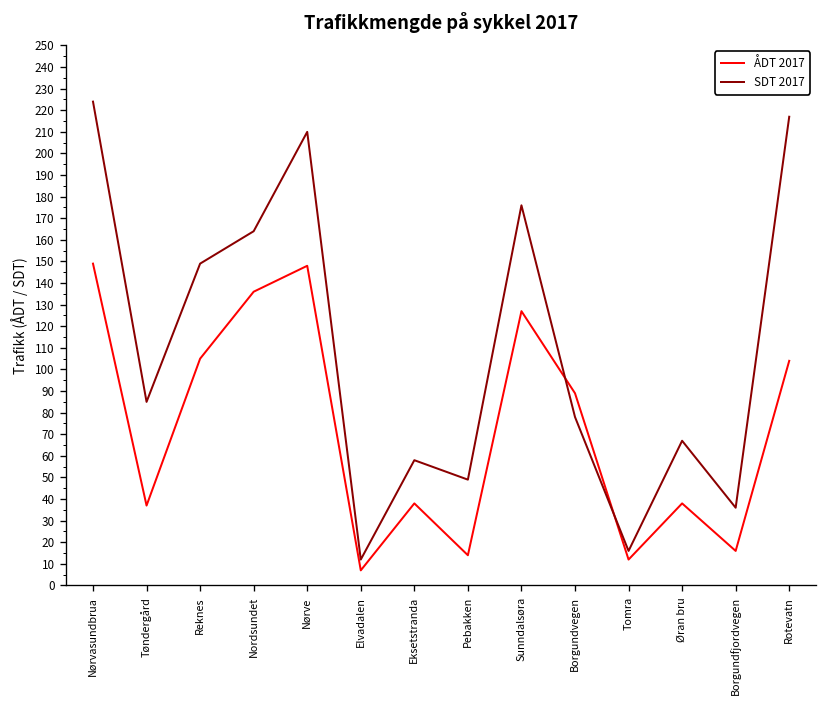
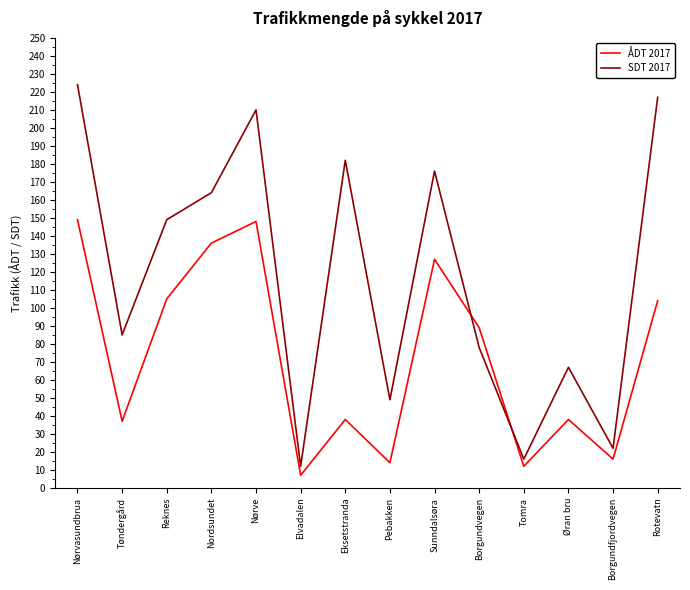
  {
    "ÅDT 2017": {
      "Nørvasundbrua": 149,
      "Tøndergård": 37,
      "Reknes": 105,
      "Nordsundet": 136,
      "Nørve": 148,
      "Elvadalen": 7,
      "Eksetstranda": 38,
      "Pebakken": 14,
      "Sunndalsøra": 127,
      "Borgundvegen": 89,
      "Tomra": 12,
      "Øran bru": 38,
      "Borgundfjordvegen": 16,
      "Rotevatn": 104
    },
    "SDT 2017": {
      "Nørvasundbrua": 224,
      "Tøndergård": 85,
      "Reknes": 149,
      "Nordsundet": 164,
      "Nørve": 210,
      "Elvadalen": 12,
-     "Eksetstranda": 58,
+     "Eksetstranda": 182,
      "Pebakken": 49,
      "Sunndalsøra": 176,
      "Borgundvegen": 78,
      "Tomra": 16,
      "Øran bru": 67,
-     "Borgundfjordvegen": 36,
+     "Borgundfjordvegen": 22,
      "Rotevatn": 217
    }
  }
